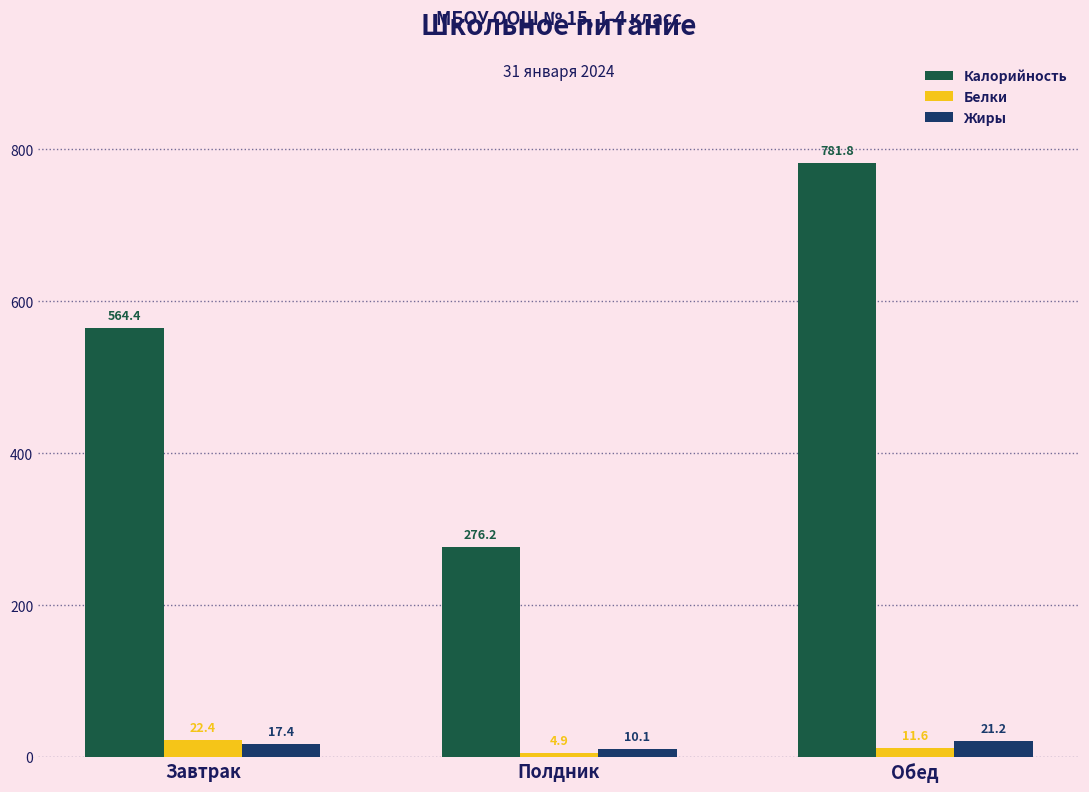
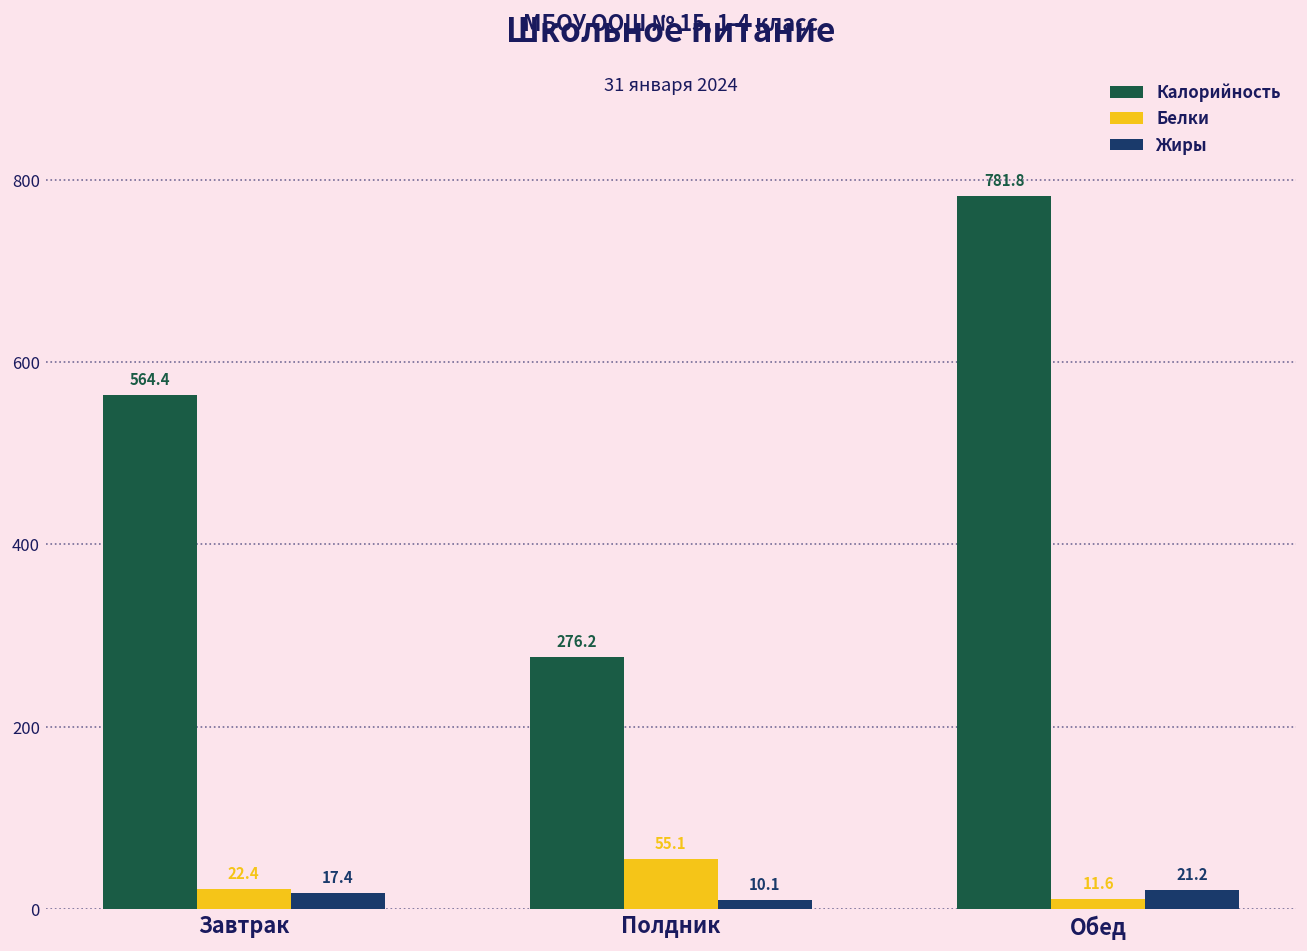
  {
    "Белки": {
      "Завтрак": 22.4,
-     "Полдник": 4.9,
+     "Полдник": 55.1,
      "Обед": 11.6
    }
  }
